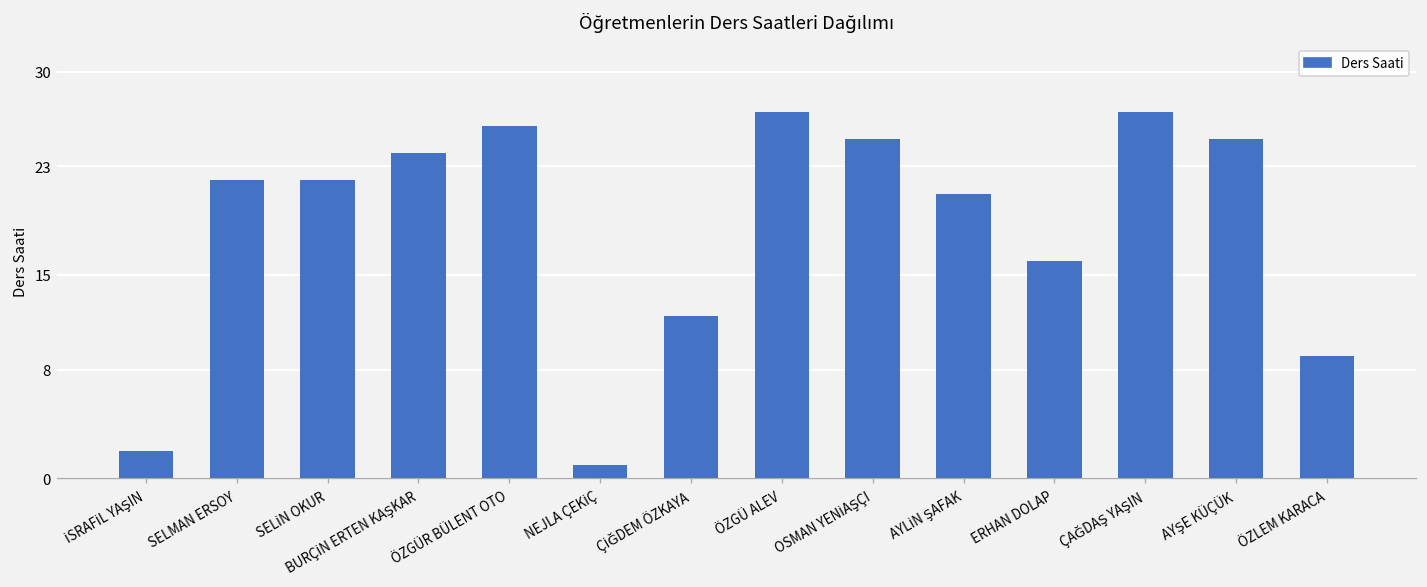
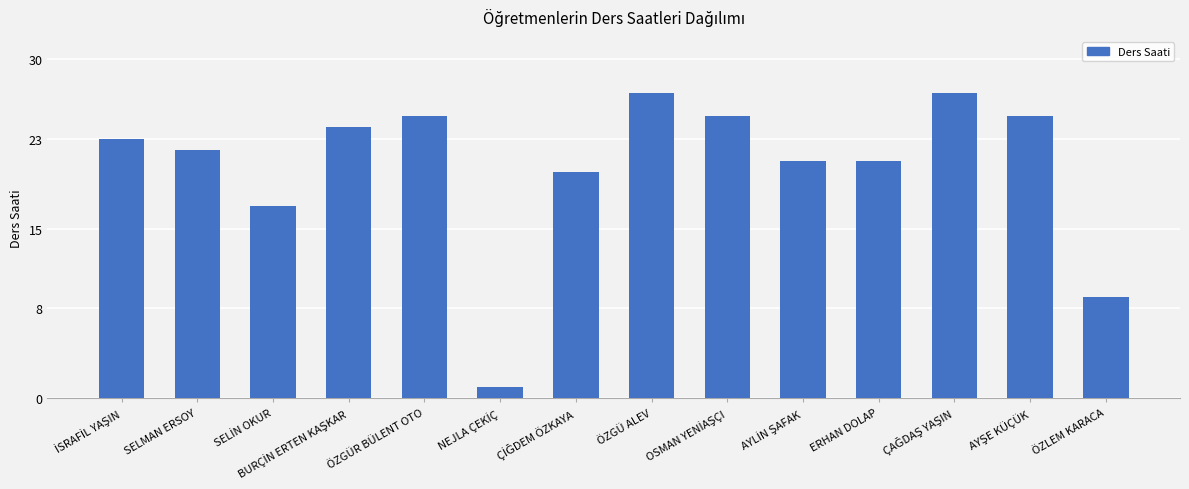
  {
-   "İSRAFİL YAŞIN": 2,
+   "İSRAFİL YAŞIN": 23,
    "SELMAN ERSOY": 22,
-   "SELİN OKUR": 22,
+   "SELİN OKUR": 17,
    "BURÇİN ERTEN KAŞKAR": 24,
-   "ÖZGÜR BÜLENT OTO": 26,
+   "ÖZGÜR BÜLENT OTO": 25,
    "NEJLA ÇEKİÇ": 1,
-   "ÇİĞDEM ÖZKAYA": 12,
+   "ÇİĞDEM ÖZKAYA": 20,
    "ÖZGÜ ALEV": 27,
    "OSMAN YENİAŞÇI": 25,
    "AYLİN ŞAFAK": 21,
-   "ERHAN DOLAP": 16,
+   "ERHAN DOLAP": 21,
    "ÇAĞDAŞ YAŞIN": 27,
    "AYŞE KÜÇÜK": 25,
    "ÖZLEM KARACA": 9
  }
